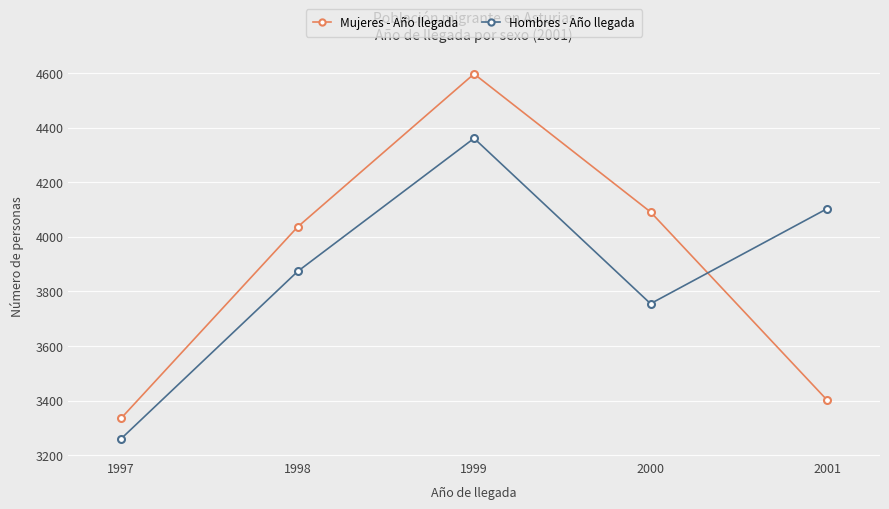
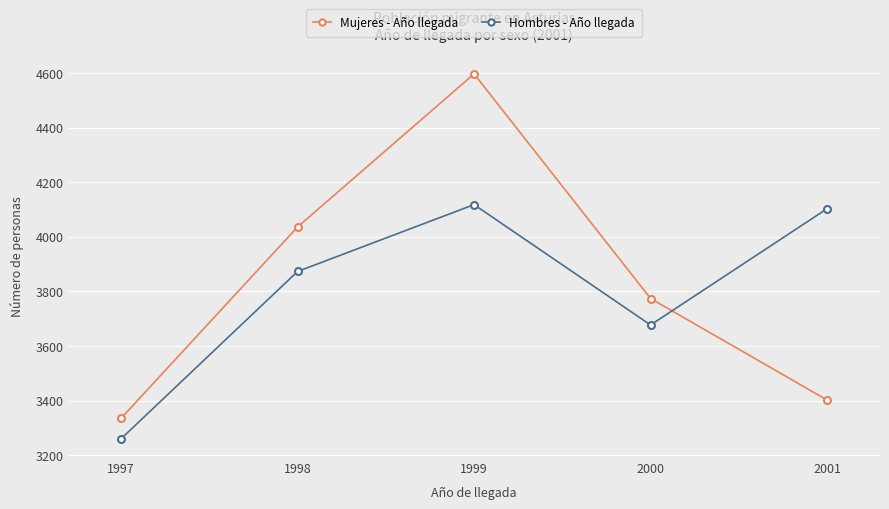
  {
    "Mujeres - Año llegada": {
      "1997": 3340,
      "1998": 4040,
      "1999": 4600,
-     "2000": 4090,
+     "2000": 3770,
      "2001": 3400
    },
    "Hombres - Año llegada": {
      "1997": 3260,
      "1998": 3870,
-     "1999": 4360,
-     "2000": 3760,
+     "1999": 4120,
+     "2000": 3680,
      "2001": 4100
    }
  }
